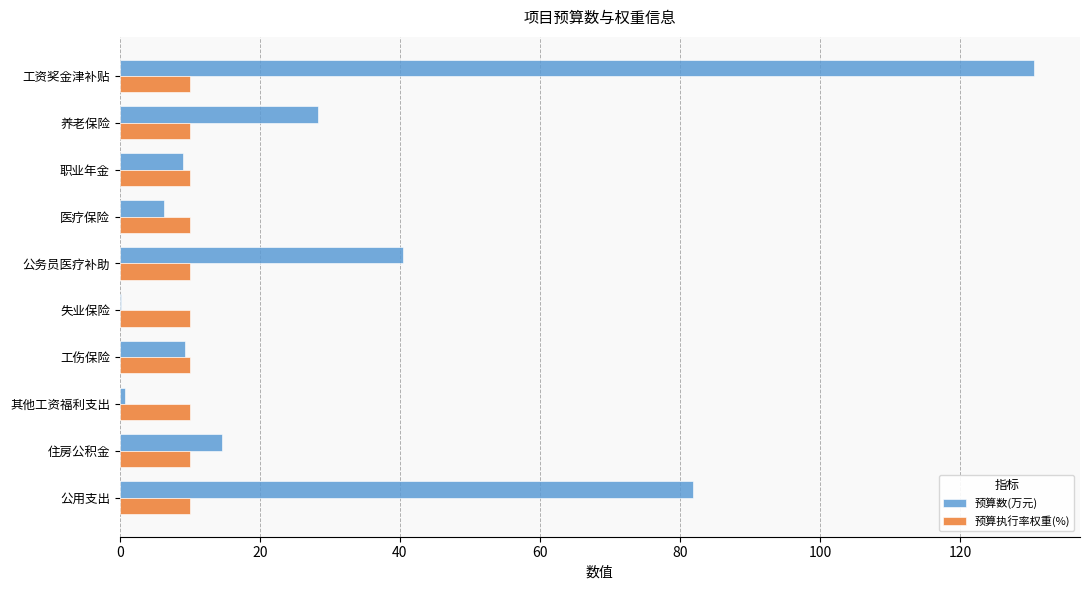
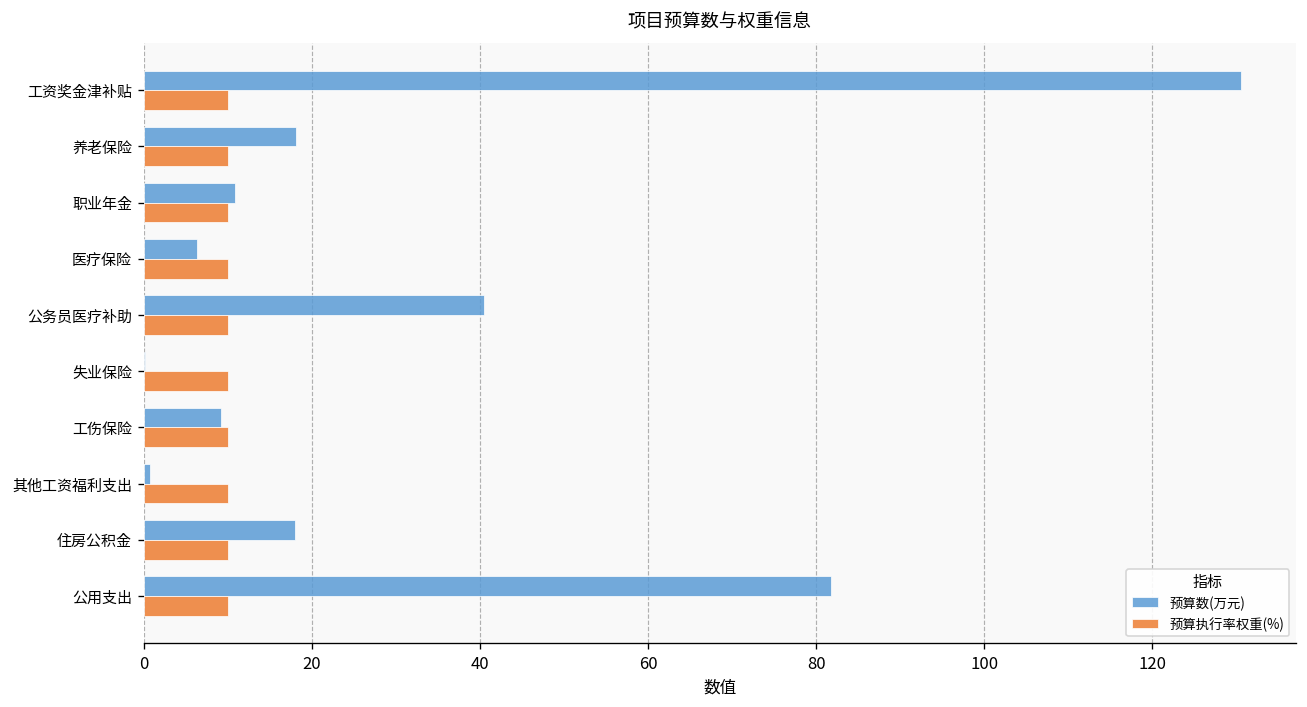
  {
    "预算数(万元)": {
      "工资奖金津补贴": 131,
-     "养老保险": 28,
-     "职业年金": 9,
+     "养老保险": 18,
+     "职业年金": 11,
      "医疗保险": 6,
      "公务员医疗补助": 40,
      "工伤保险": 9,
      "其他工资福利支出": 1,
-     "住房公积金": 15,
+     "住房公积金": 18,
      "公用支出": 82
    },
    "预算执行率权重(%)": {
      "工资奖金津补贴": 10,
      "养老保险": 10,
      "职业年金": 10,
      "医疗保险": 10,
      "公务员医疗补助": 10,
      "失业保险": 10,
      "工伤保险": 10,
      "其他工资福利支出": 10,
      "住房公积金": 10,
      "公用支出": 10
    }
  }
